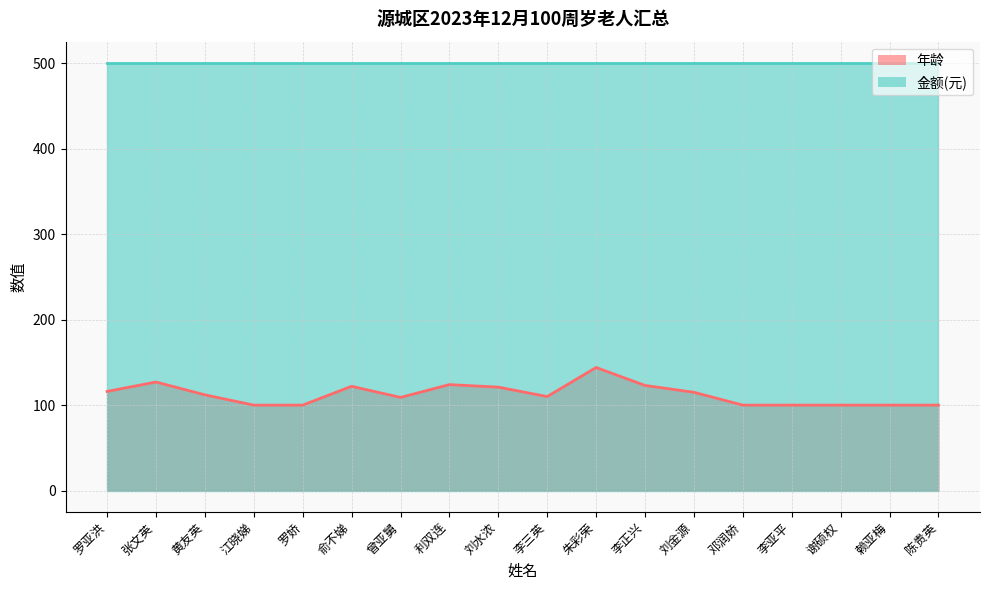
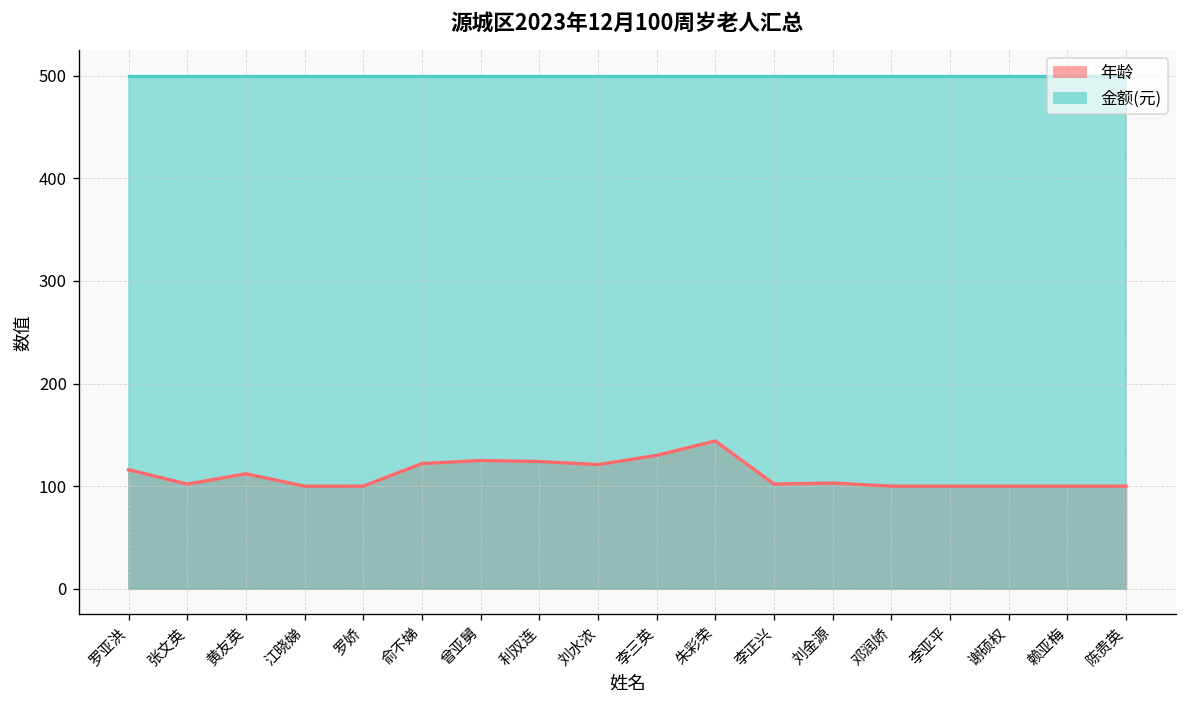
  {
    "年龄": {
      "罗亚洪": 120,
-     "张文英": 130,
+     "张文英": 100,
      "黄友英": 110,
      "江晓娣": 100,
      "罗娇": 100,
      "俞不娣": 120,
-     "曾亚舅": 110,
+     "曾亚舅": 130,
      "利双连": 120,
      "刘水浓": 120,
-     "李三英": 110,
+     "李三英": 130,
      "朱彩荣": 140,
-     "李正兴": 120,
-     "刘金源": 120,
+     "李正兴": 100,
+     "刘金源": 100,
      "邓润娇": 100,
      "李亚平": 100,
      "谢硕权": 100,
      "赖亚梅": 100,
      "陈贵英": 100
    },
    "金额(元)": {
      "罗亚洪": 500,
      "张文英": 500,
      "黄友英": 500,
      "江晓娣": 500,
      "罗娇": 500,
      "俞不娣": 500,
      "曾亚舅": 500,
      "利双连": 500,
      "刘水浓": 500,
      "李三英": 500,
      "朱彩荣": 500,
      "李正兴": 500,
      "刘金源": 500,
      "邓润娇": 500,
      "李亚平": 500,
      "谢硕权": 500
    }
  }
